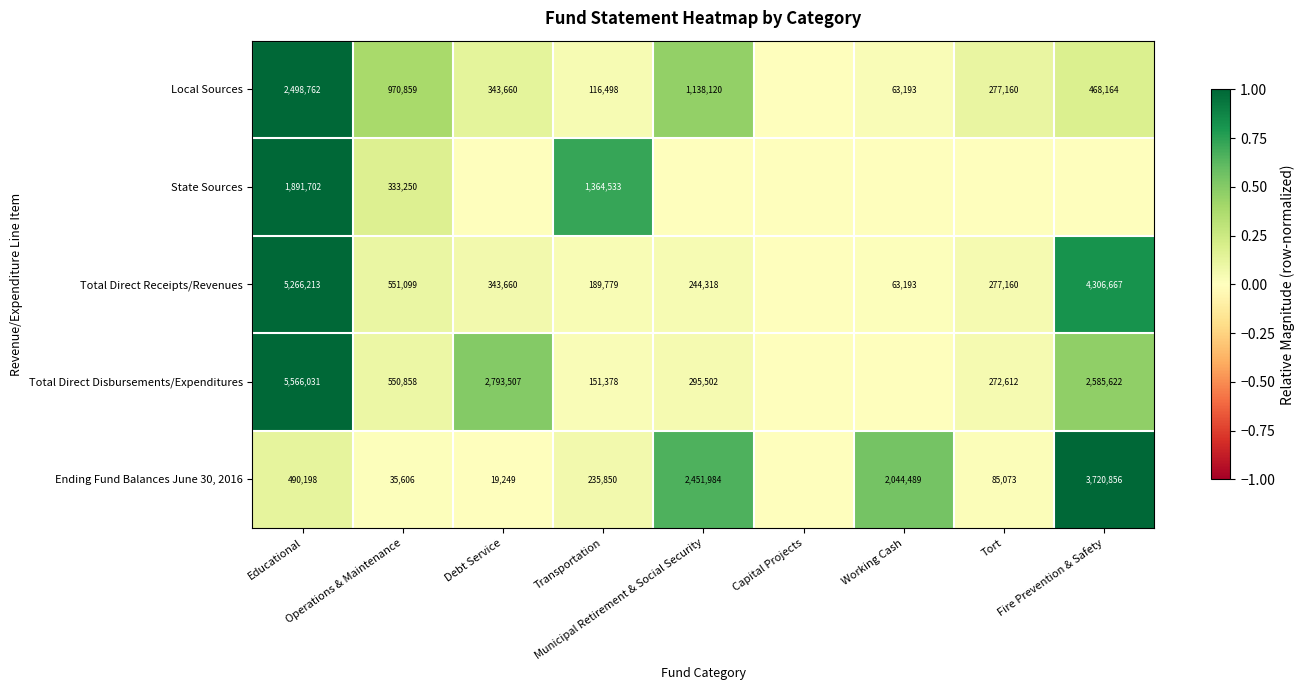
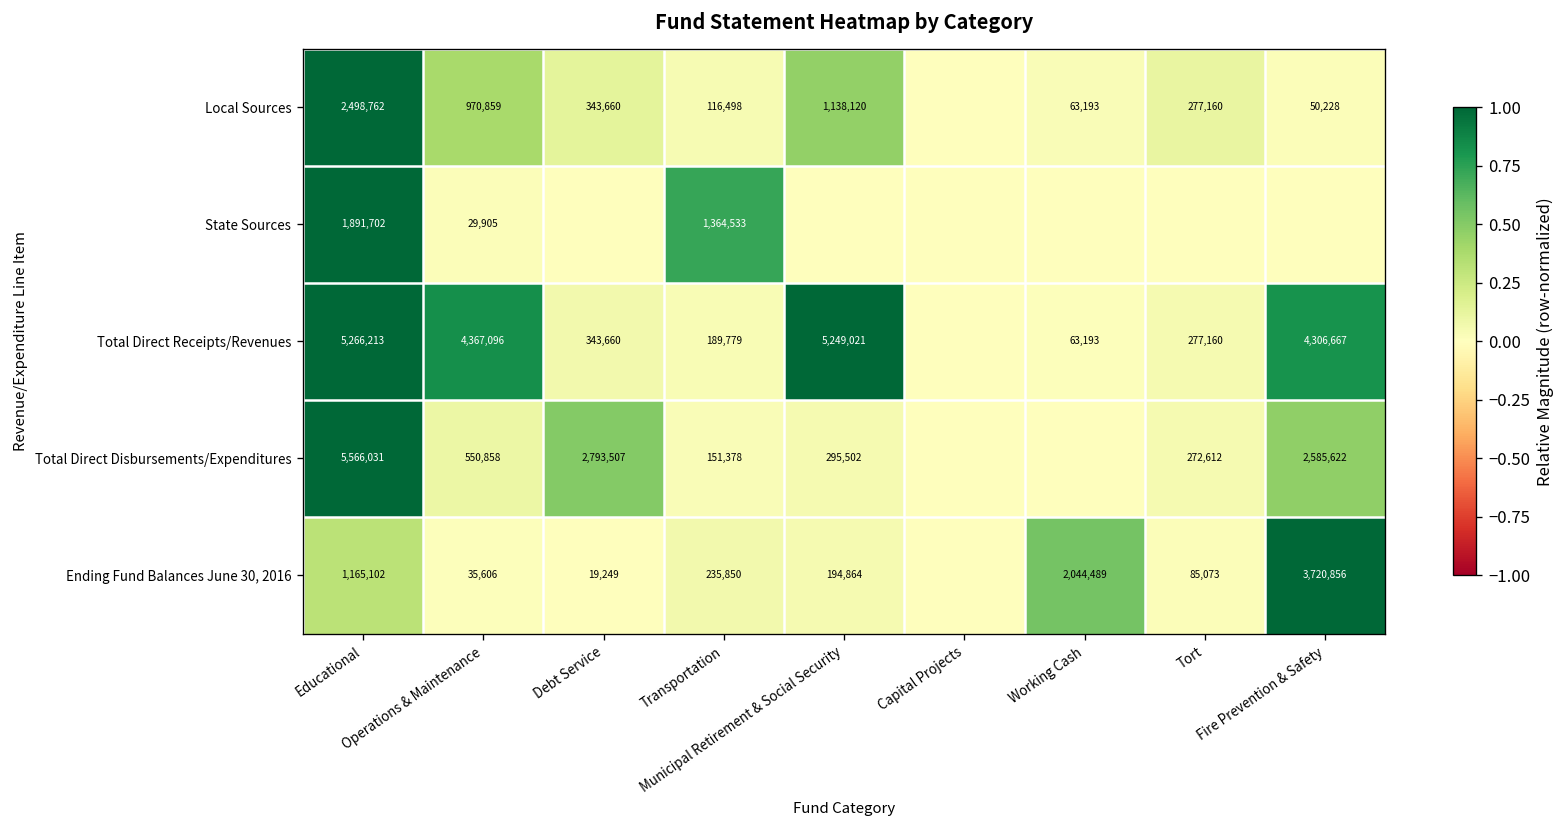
  {
    "Local Sources": {
      "Educational": "2,498,762",
      "Operations & Maintenance": "970,859",
      "Debt Service": "343,660",
      "Transportation": "116,498",
      "Municipal Retirement & Social Security": "1,138,120",
      "Working Cash": "63,193",
      "Tort": "277,160",
-     "Fire Prevention & Safety": "468,164"
+     "Fire Prevention & Safety": "50,228"
    },
    "State Sources": {
      "Educational": "1,891,702",
-     "Operations & Maintenance": "333,250",
+     "Operations & Maintenance": "29,905",
      "Transportation": "1,364,533"
    },
    "Total Direct Receipts/Revenues": {
      "Educational": "5,266,213",
-     "Operations & Maintenance": "551,099",
+     "Operations & Maintenance": "4,367,096",
      "Debt Service": "343,660",
      "Transportation": "189,779",
-     "Municipal Retirement & Social Security": "244,318",
+     "Municipal Retirement & Social Security": "5,249,021",
      "Working Cash": "63,193",
      "Tort": "277,160",
      "Fire Prevention & Safety": "4,306,667"
    },
    "Total Direct Disbursements/Expenditures": {
      "Educational": "5,566,031",
      "Operations & Maintenance": "550,858",
      "Debt Service": "2,793,507",
      "Transportation": "151,378",
      "Municipal Retirement & Social Security": "295,502",
      "Tort": "272,612",
      "Fire Prevention & Safety": "2,585,622"
    },
    "Ending Fund Balances June 30, 2016": {
-     "Educational": "490,198",
+     "Educational": "1,165,102",
      "Operations & Maintenance": "35,606",
      "Debt Service": "19,249",
      "Transportation": "235,850",
-     "Municipal Retirement & Social Security": "2,451,984",
+     "Municipal Retirement & Social Security": "194,864",
      "Working Cash": "2,044,489",
      "Tort": "85,073",
      "Fire Prevention & Safety": "3,720,856"
    }
  }
